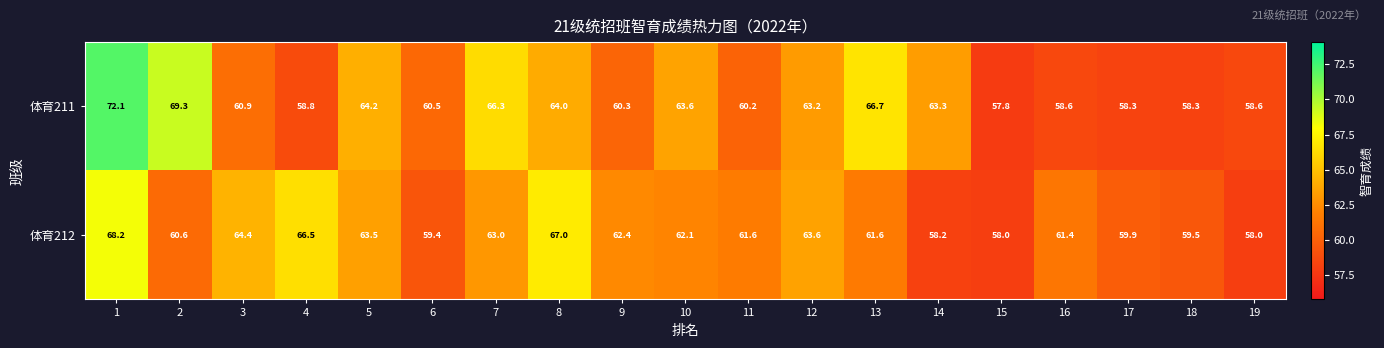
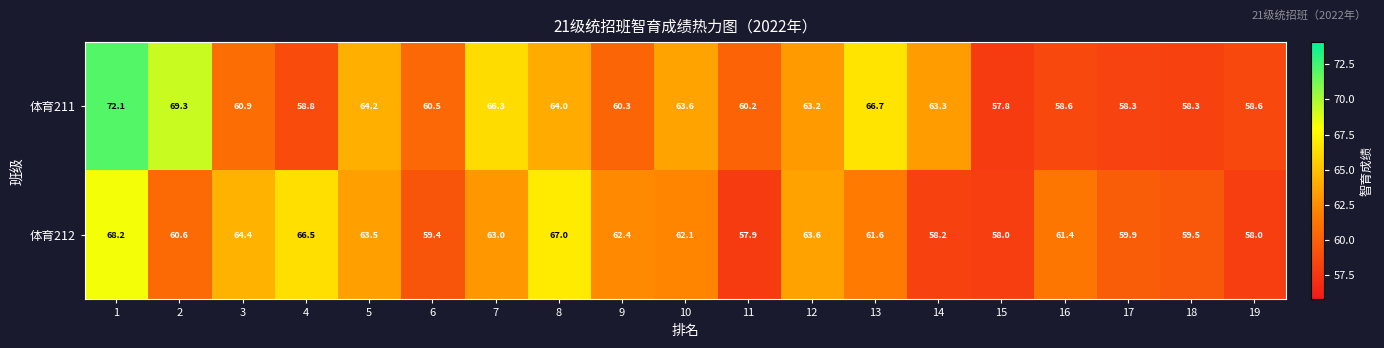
  {
    "体育211": {
      "1": 72.1,
      "2": 69.3,
      "3": 60.9,
      "4": 58.8,
      "5": 64.2,
      "6": 60.5,
      "7": 66.3,
      "8": 64.0,
      "9": 60.3,
      "10": 63.6,
      "11": 60.2,
      "12": 63.2,
      "13": 66.7,
      "14": 63.3,
      "15": 57.8,
      "16": 58.6,
      "17": 58.3,
      "18": 58.3,
      "19": 58.6
    },
    "体育212": {
      "1": 68.2,
      "2": 60.6,
      "3": 64.4,
      "4": 66.5,
      "5": 63.5,
      "6": 59.4,
      "7": 63.0,
      "8": 67.0,
      "9": 62.4,
      "10": 62.1,
-     "11": 61.6,
+     "11": 57.9,
      "12": 63.6,
      "13": 61.6,
      "14": 58.2,
      "15": 58.0,
      "16": 61.4,
      "17": 59.9,
      "18": 59.5,
      "19": 58.0
    }
  }
